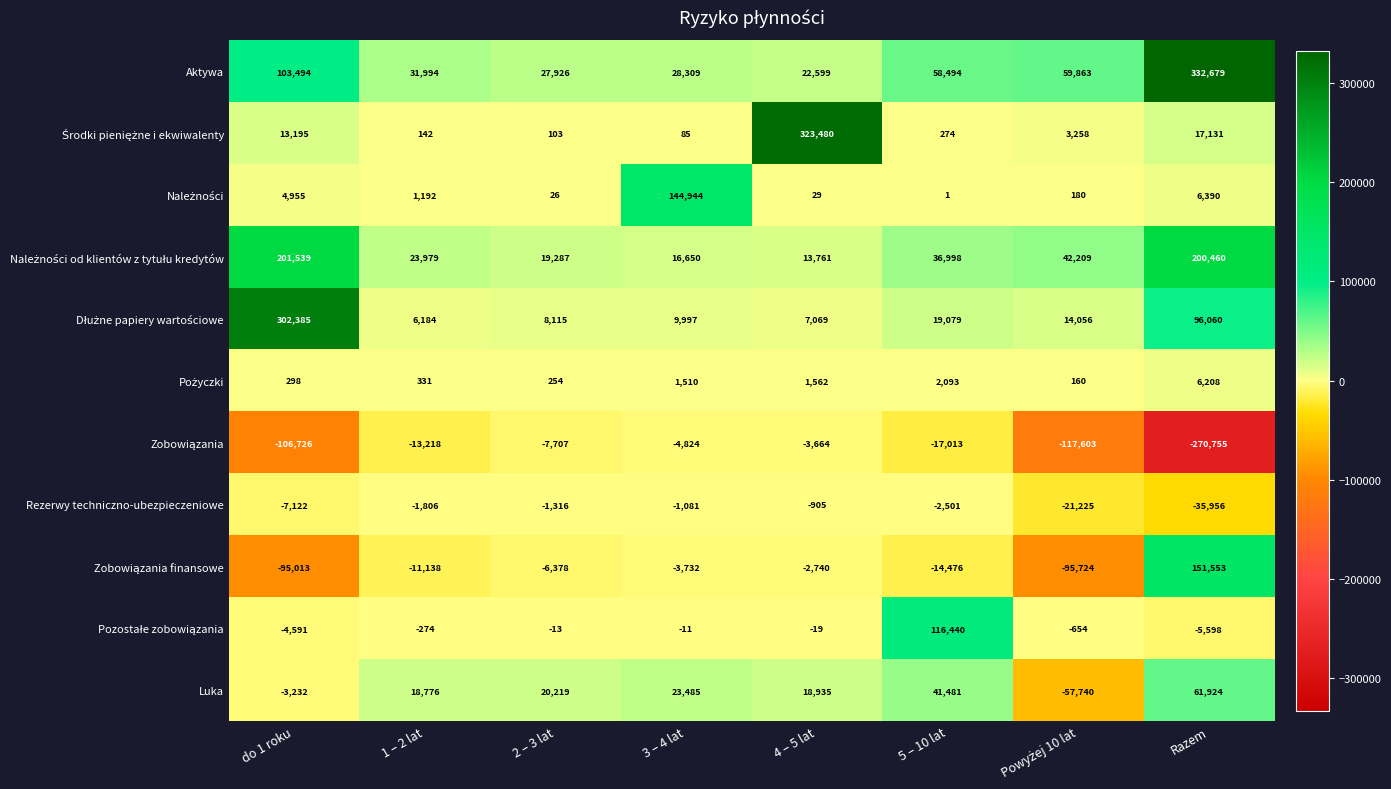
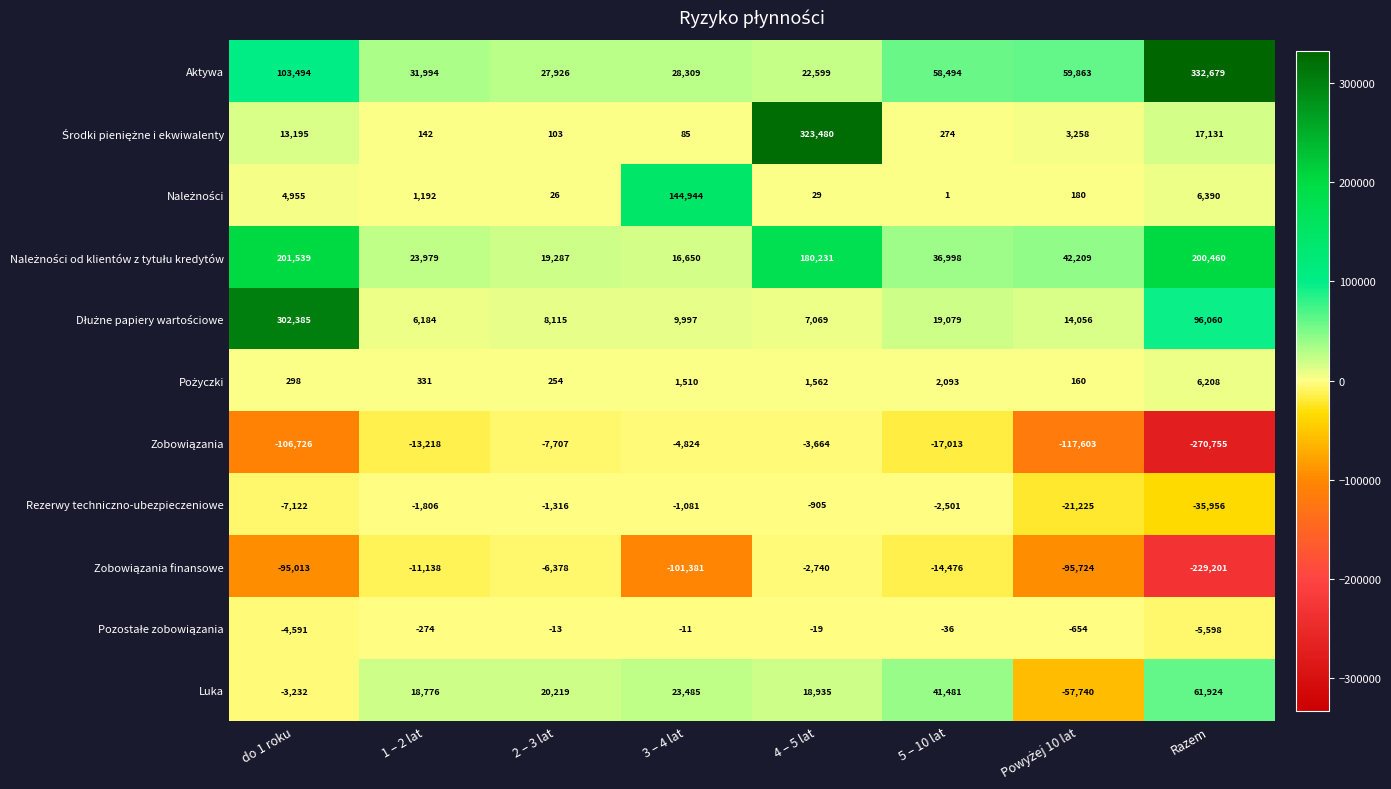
  {
    "Aktywa": {
      "do 1 roku": "103,494",
      "1 – 2 lat": "31,994",
      "2 – 3 lat": "27,926",
      "3 – 4 lat": "28,309",
      "4 – 5 lat": "22,599",
      "5 – 10 lat": "58,494",
      "Powyżej 10 lat": "59,863",
      "Razem": "332,679"
    },
    "Środki pieniężne i ekwiwalenty": {
      "do 1 roku": "13,195",
      "1 – 2 lat": "142",
      "2 – 3 lat": "103",
      "3 – 4 lat": "85",
      "4 – 5 lat": "323,480",
      "5 – 10 lat": "274",
      "Powyżej 10 lat": "3,258",
      "Razem": "17,131"
    },
    "Należności": {
      "do 1 roku": "4,955",
      "1 – 2 lat": "1,192",
      "2 – 3 lat": "26",
      "3 – 4 lat": "144,944",
      "4 – 5 lat": "29",
      "5 – 10 lat": "1",
      "Powyżej 10 lat": "180",
      "Razem": "6,390"
    },
    "Należności od klientów z tytułu kredytów": {
      "do 1 roku": "201,539",
      "1 – 2 lat": "23,979",
      "2 – 3 lat": "19,287",
      "3 – 4 lat": "16,650",
-     "4 – 5 lat": "13,761",
+     "4 – 5 lat": "180,231",
      "5 – 10 lat": "36,998",
      "Powyżej 10 lat": "42,209",
      "Razem": "200,460"
    },
    "Dłużne papiery wartościowe": {
      "do 1 roku": "302,385",
      "1 – 2 lat": "6,184",
      "2 – 3 lat": "8,115",
      "3 – 4 lat": "9,997",
      "4 – 5 lat": "7,069",
      "5 – 10 lat": "19,079",
      "Powyżej 10 lat": "14,056",
      "Razem": "96,060"
    },
    "Pożyczki": {
      "do 1 roku": "298",
      "1 – 2 lat": "331",
      "2 – 3 lat": "254",
      "3 – 4 lat": "1,510",
      "4 – 5 lat": "1,562",
      "5 – 10 lat": "2,093",
      "Powyżej 10 lat": "160",
      "Razem": "6,208"
    },
    "Zobowiązania": {
      "do 1 roku": "-106,726",
      "1 – 2 lat": "-13,218",
      "2 – 3 lat": "-7,707",
      "3 – 4 lat": "-4,824",
      "4 – 5 lat": "-3,664",
      "5 – 10 lat": "-17,013",
      "Powyżej 10 lat": "-117,603",
      "Razem": "-270,755"
    },
    "Rezerwy techniczno-ubezpieczeniowe": {
      "do 1 roku": "-7,122",
      "1 – 2 lat": "-1,806",
      "2 – 3 lat": "-1,316",
      "3 – 4 lat": "-1,081",
      "4 – 5 lat": "-905",
      "5 – 10 lat": "-2,501",
      "Powyżej 10 lat": "-21,225",
      "Razem": "-35,956"
    },
    "Zobowiązania finansowe": {
      "do 1 roku": "-95,013",
      "1 – 2 lat": "-11,138",
      "2 – 3 lat": "-6,378",
-     "3 – 4 lat": "-3,732",
+     "3 – 4 lat": "-101,381",
      "4 – 5 lat": "-2,740",
      "5 – 10 lat": "-14,476",
      "Powyżej 10 lat": "-95,724",
-     "Razem": "151,553"
+     "Razem": "-229,201"
    },
    "Pozostałe zobowiązania": {
      "do 1 roku": "-4,591",
      "1 – 2 lat": "-274",
      "2 – 3 lat": "-13",
      "3 – 4 lat": "-11",
      "4 – 5 lat": "-19",
-     "5 – 10 lat": "116,440",
+     "5 – 10 lat": "-36",
      "Powyżej 10 lat": "-654",
      "Razem": "-5,598"
    },
    "Luka": {
      "do 1 roku": "-3,232",
      "1 – 2 lat": "18,776",
      "2 – 3 lat": "20,219",
      "3 – 4 lat": "23,485",
      "4 – 5 lat": "18,935",
      "5 – 10 lat": "41,481",
      "Powyżej 10 lat": "-57,740",
      "Razem": "61,924"
    }
  }
